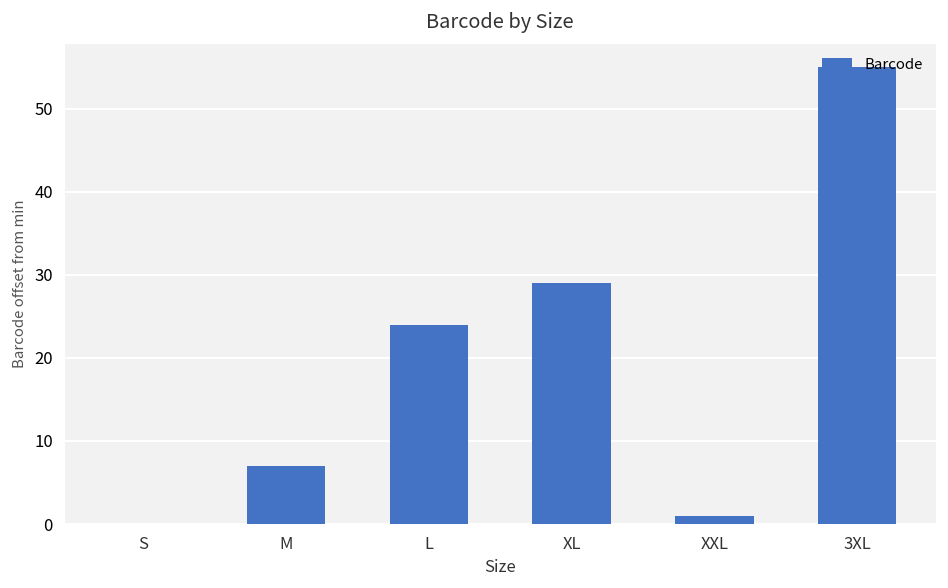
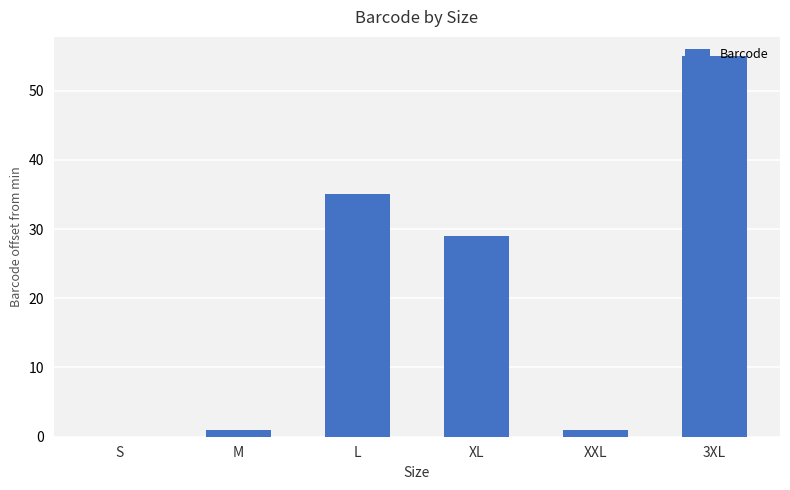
  {
    "S": 0,
-   "M": 7,
-   "L": 24,
+   "M": 1,
+   "L": 35,
    "XL": 29,
    "XXL": 1,
    "3XL": 55
  }
